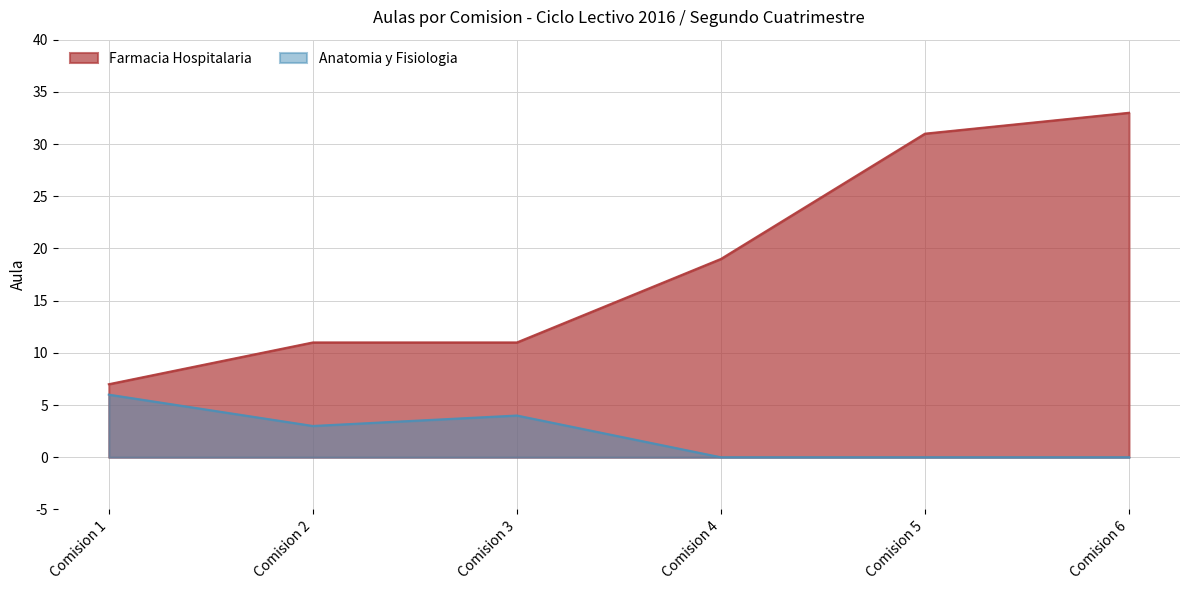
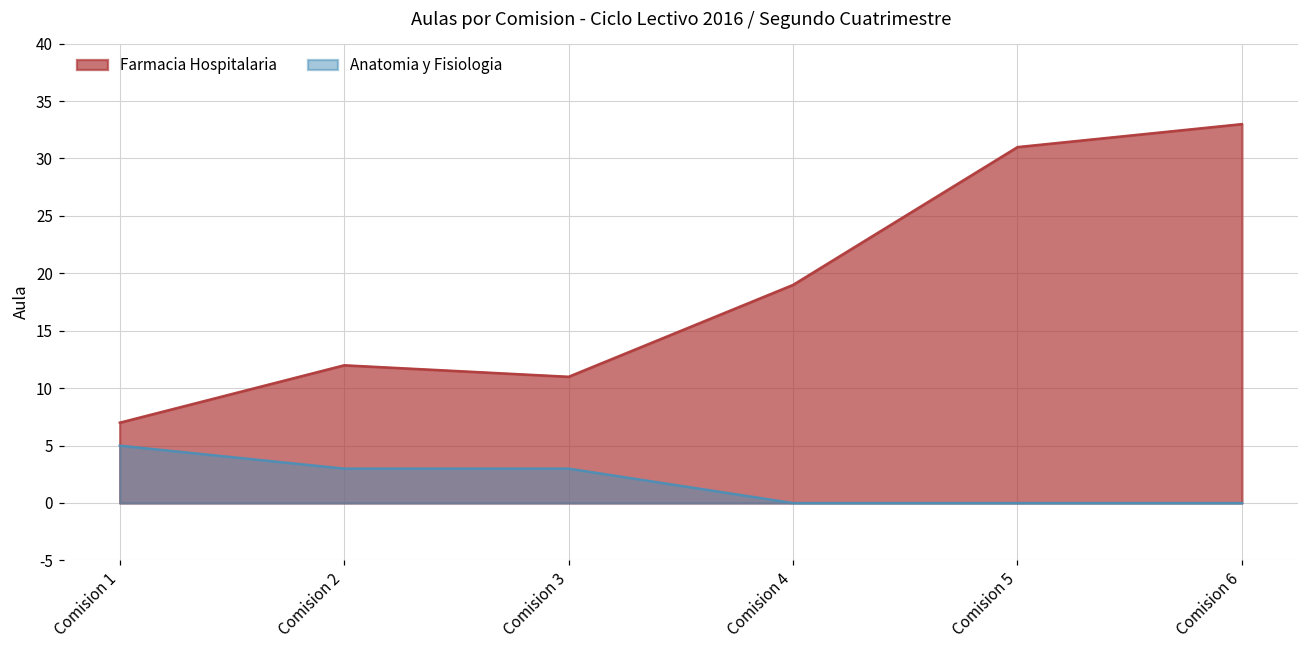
  {
    "Farmacia Hospitalaria": {
      "Comision 1": 7,
-     "Comision 2": 11,
+     "Comision 2": 12,
      "Comision 3": 11,
      "Comision 4": 19,
      "Comision 5": 31,
      "Comision 6": 33
    },
    "Anatomia y Fisiologia": {
-     "Comision 1": 6,
+     "Comision 1": 5,
      "Comision 2": 3,
-     "Comision 3": 4,
+     "Comision 3": 3,
      "Comision 4": 0,
      "Comision 5": 0,
      "Comision 6": 0
    }
  }
